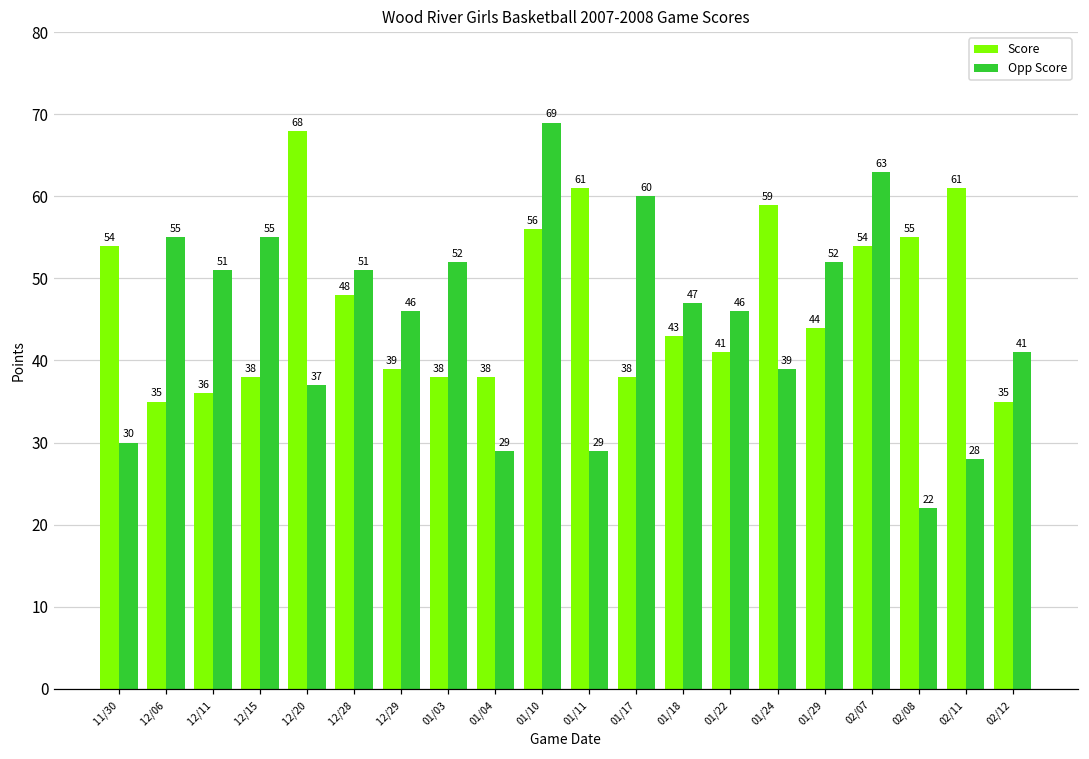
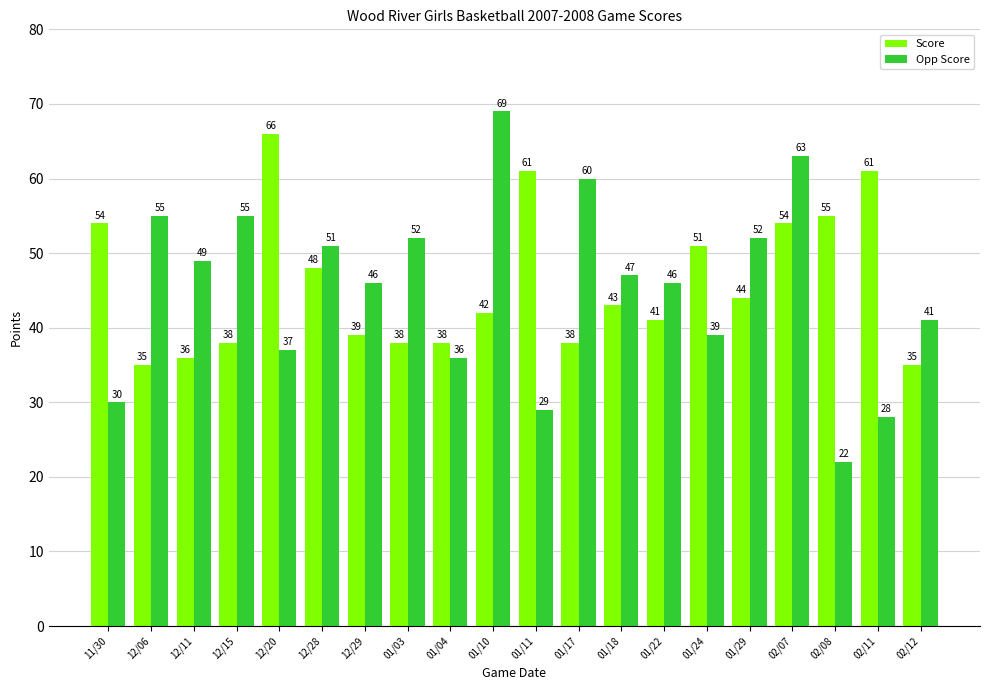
  {
    "Score": {
      "11/30": 54,
      "12/06": 35,
      "12/11": 36,
      "12/15": 38,
-     "12/20": 68,
+     "12/20": 66,
      "12/28": 48,
      "12/29": 39,
      "01/03": 38,
      "01/04": 38,
-     "01/10": 56,
+     "01/10": 42,
      "01/11": 61,
      "01/17": 38,
      "01/18": 43,
      "01/22": 41,
-     "01/24": 59,
+     "01/24": 51,
      "01/29": 44,
      "02/07": 54,
      "02/08": 55,
      "02/11": 61,
      "02/12": 35
    },
    "Opp Score": {
      "11/30": 30,
      "12/06": 55,
-     "12/11": 51,
+     "12/11": 49,
      "12/15": 55,
      "12/20": 37,
      "12/28": 51,
      "12/29": 46,
      "01/03": 52,
-     "01/04": 29,
+     "01/04": 36,
      "01/10": 69,
      "01/11": 29,
      "01/17": 60,
      "01/18": 47,
      "01/22": 46,
      "01/24": 39,
      "01/29": 52,
      "02/07": 63,
      "02/08": 22,
      "02/11": 28,
      "02/12": 41
    }
  }
